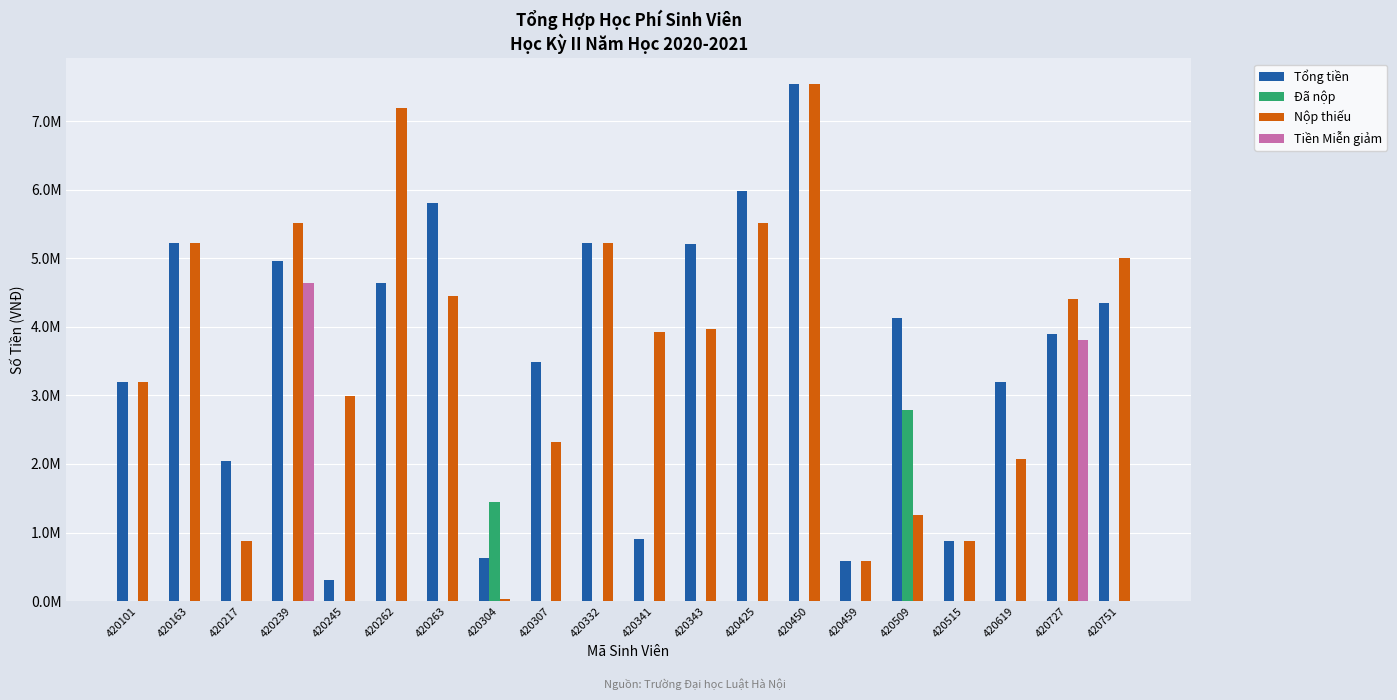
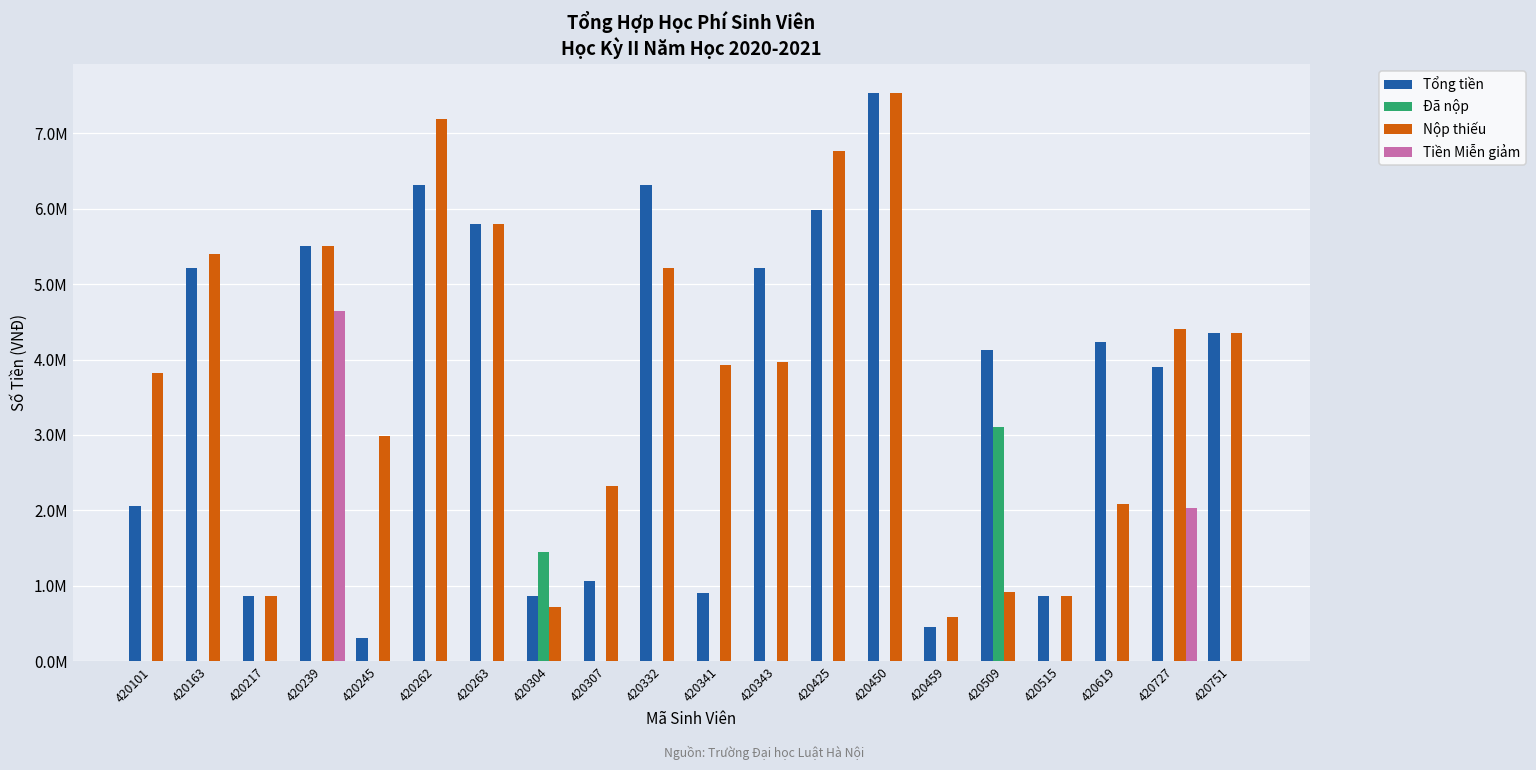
  {
    "Tổng tiền": {
-     "420101": 3200000,
+     "420101": 2100000,
      "420163": 5200000,
-     "420217": 2000000,
-     "420239": 5000000,
+     "420217": 900000,
+     "420239": 5500000,
      "420245": 300000,
-     "420262": 4600000,
+     "420262": 6300000,
      "420263": 5800000,
-     "420304": 600000,
-     "420307": 3500000,
-     "420332": 5200000,
+     "420304": 900000,
+     "420307": 1100000,
+     "420332": 6300000,
      "420341": 900000,
      "420343": 5200000,
      "420425": 6000000,
      "420450": 7500000,
-     "420459": 600000,
+     "420459": 400000,
      "420509": 4100000,
      "420515": 900000,
-     "420619": 3200000,
+     "420619": 4200000,
      "420727": 3900000,
      "420751": 4400000
    },
    "Đã nộp": {
      "420101": 0,
      "420163": 0,
      "420217": 0,
      "420239": 0,
      "420245": 0,
      "420262": 0,
      "420263": 0,
      "420304": 1400000,
      "420307": 0,
      "420332": 0,
      "420341": 0,
      "420343": 0,
      "420425": 0,
      "420450": 0,
      "420459": 0,
-     "420509": 2800000,
+     "420509": 3100000,
      "420515": 0,
      "420619": 0,
      "420727": 0,
      "420751": 0
    },
    "Nộp thiếu": {
-     "420101": 3200000,
-     "420163": 5200000,
+     "420101": 3800000,
+     "420163": 5400000,
      "420217": 900000,
      "420239": 5500000,
      "420245": 3000000,
      "420262": 7200000,
-     "420263": 4400000,
-     "420304": 0,
+     "420263": 5800000,
+     "420304": 700000,
      "420307": 2300000,
      "420332": 5200000,
      "420341": 3900000,
      "420343": 4000000,
-     "420425": 5500000,
+     "420425": 6800000,
      "420450": 7500000,
      "420459": 600000,
-     "420509": 1300000,
+     "420509": 900000,
      "420515": 900000,
      "420619": 2100000,
      "420727": 4400000,
-     "420751": 5000000
+     "420751": 4400000
    },
    "Tiền Miễn giảm": {
      "420101": 0,
      "420163": 0,
      "420217": 0,
      "420239": 4600000,
      "420245": 0,
      "420262": 0,
      "420263": 0,
      "420304": 0,
      "420307": 0,
      "420332": 0,
      "420341": 0,
      "420343": 0,
      "420425": 0,
      "420450": 0,
      "420459": 0,
      "420509": 0,
      "420515": 0,
      "420619": 0,
-     "420727": 3800000,
+     "420727": 2000000,
      "420751": 0
    }
  }
